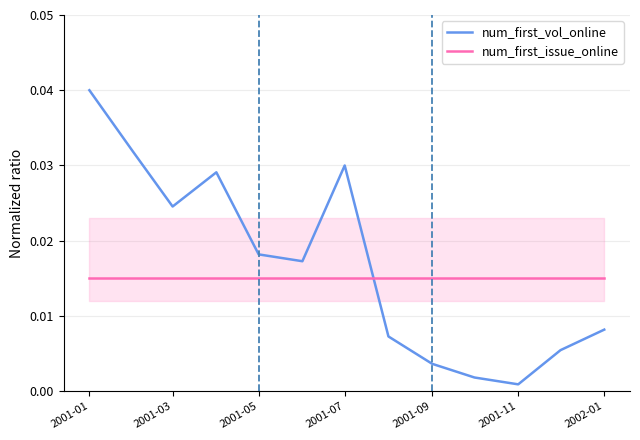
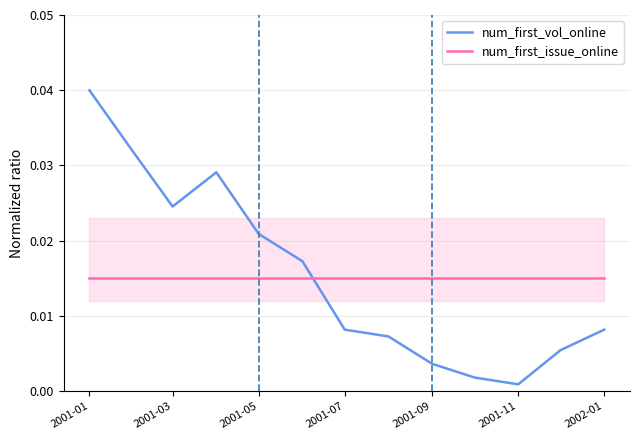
  {
    "num_first_vol_online": {
      "2001-01": 0.040,
      "2001-03": 0.025,
-     "2001-05": 0.018,
-     "2001-07": 0.030,
+     "2001-05": 0.021,
+     "2001-07": 0.008,
      "2001-09": 0.004,
      "2001-11": 0.001,
      "2002-01": 0.008
    }
  }
